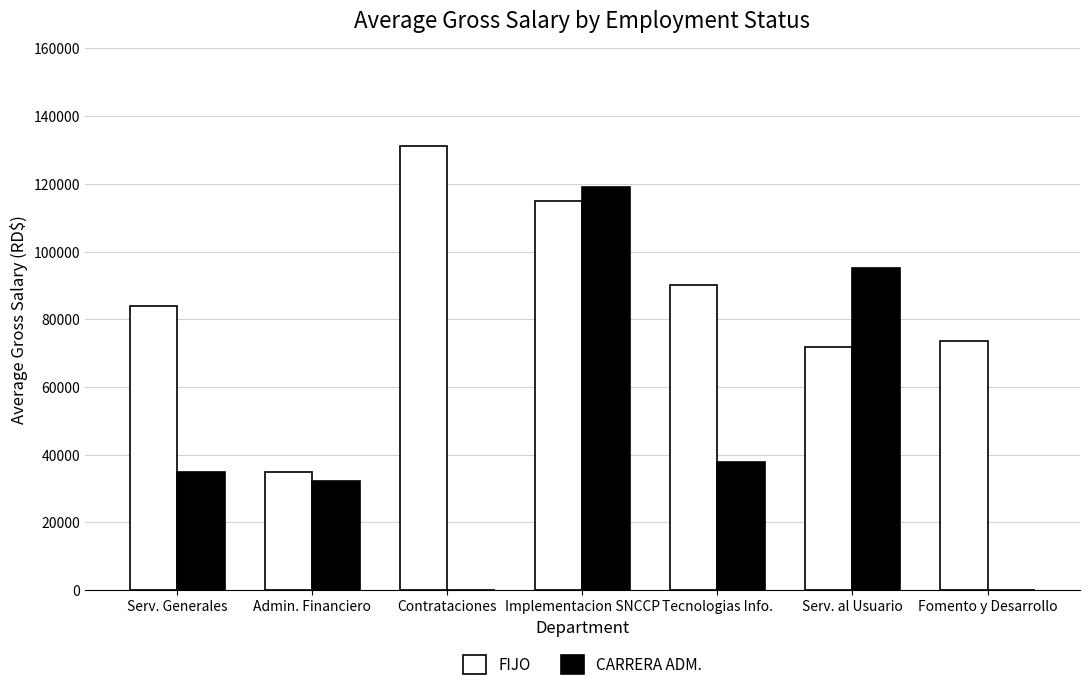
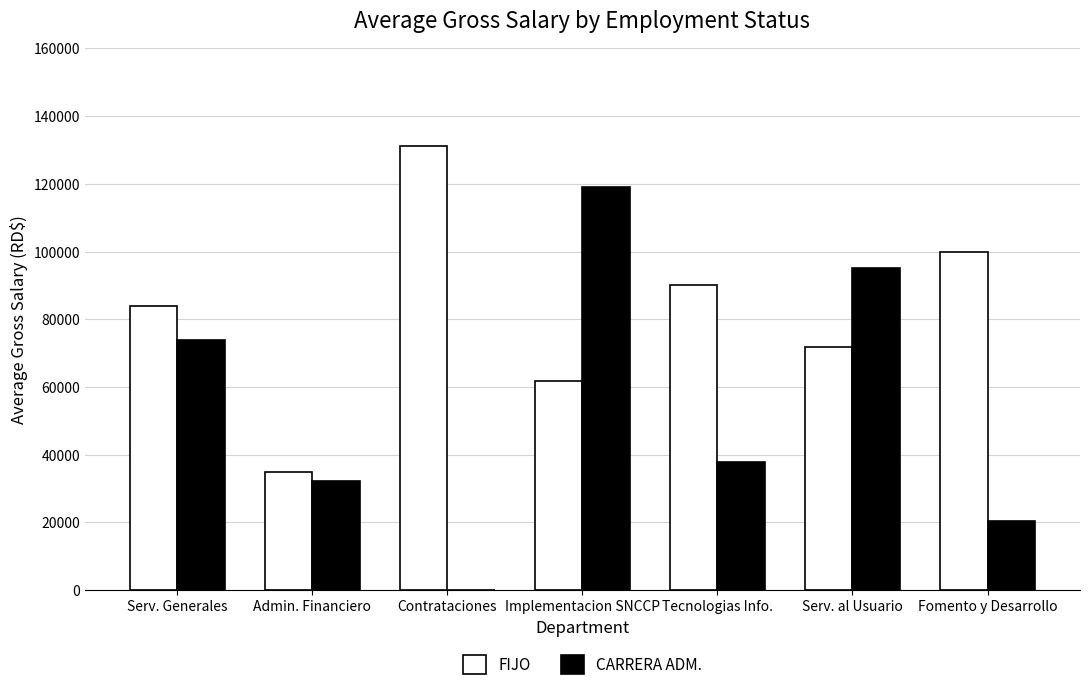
  {
    "FIJO": {
      "Serv. Generales": 84000,
      "Admin. Financiero": 35000,
      "Contrataciones": 131000,
-     "Implementacion SNCCP": 115000,
+     "Implementacion SNCCP": 62000,
      "Tecnologias Info.": 90000,
      "Serv. al Usuario": 72000,
-     "Fomento y Desarrollo": 74000
+     "Fomento y Desarrollo": 100000
    },
    "CARRERA ADM.": {
-     "Serv. Generales": 35000,
+     "Serv. Generales": 74000,
      "Admin. Financiero": 32000,
      "Contrataciones": 0,
      "Implementacion SNCCP": 119000,
      "Tecnologias Info.": 38000,
      "Serv. al Usuario": 95000,
-     "Fomento y Desarrollo": 0
+     "Fomento y Desarrollo": 20000
    }
  }
